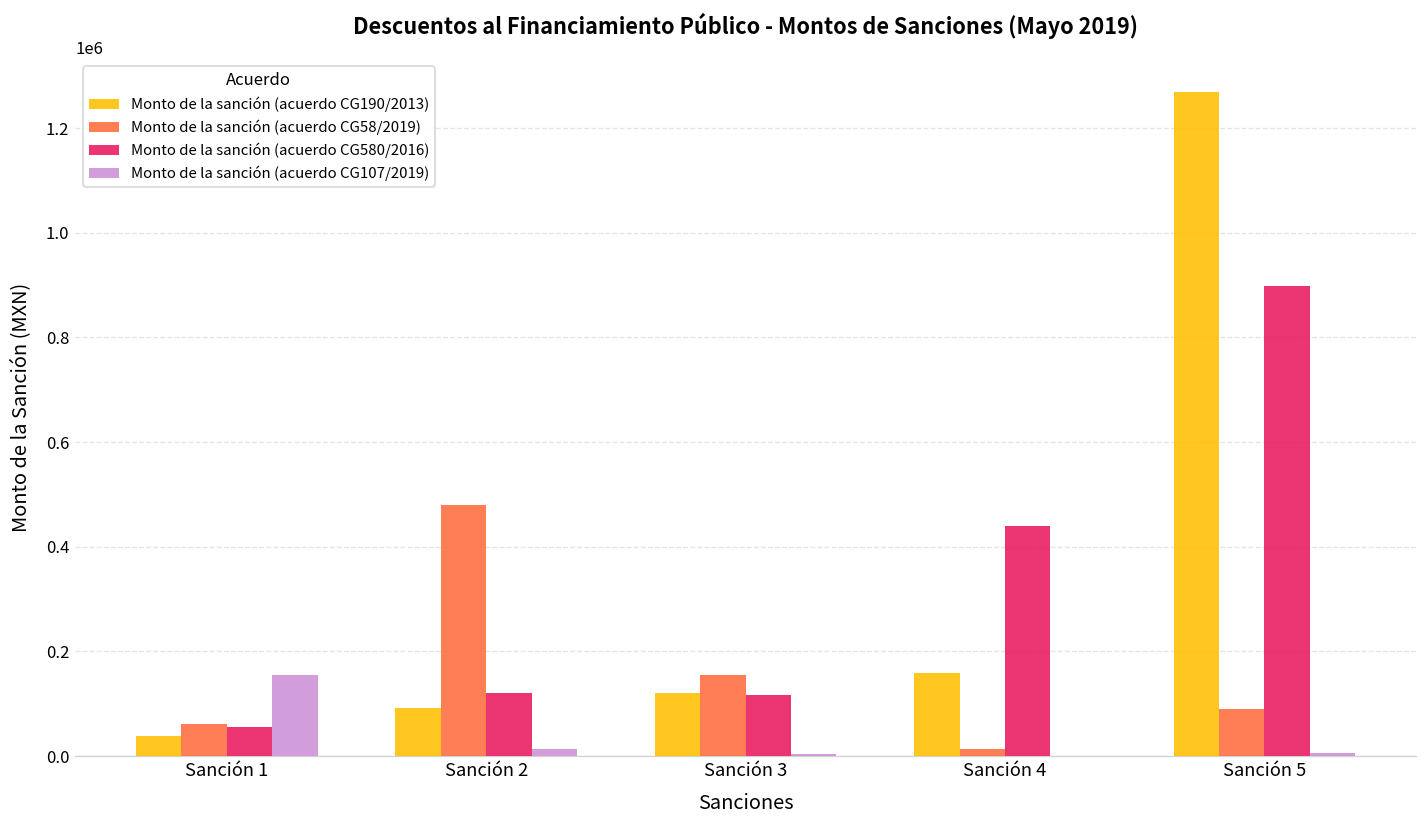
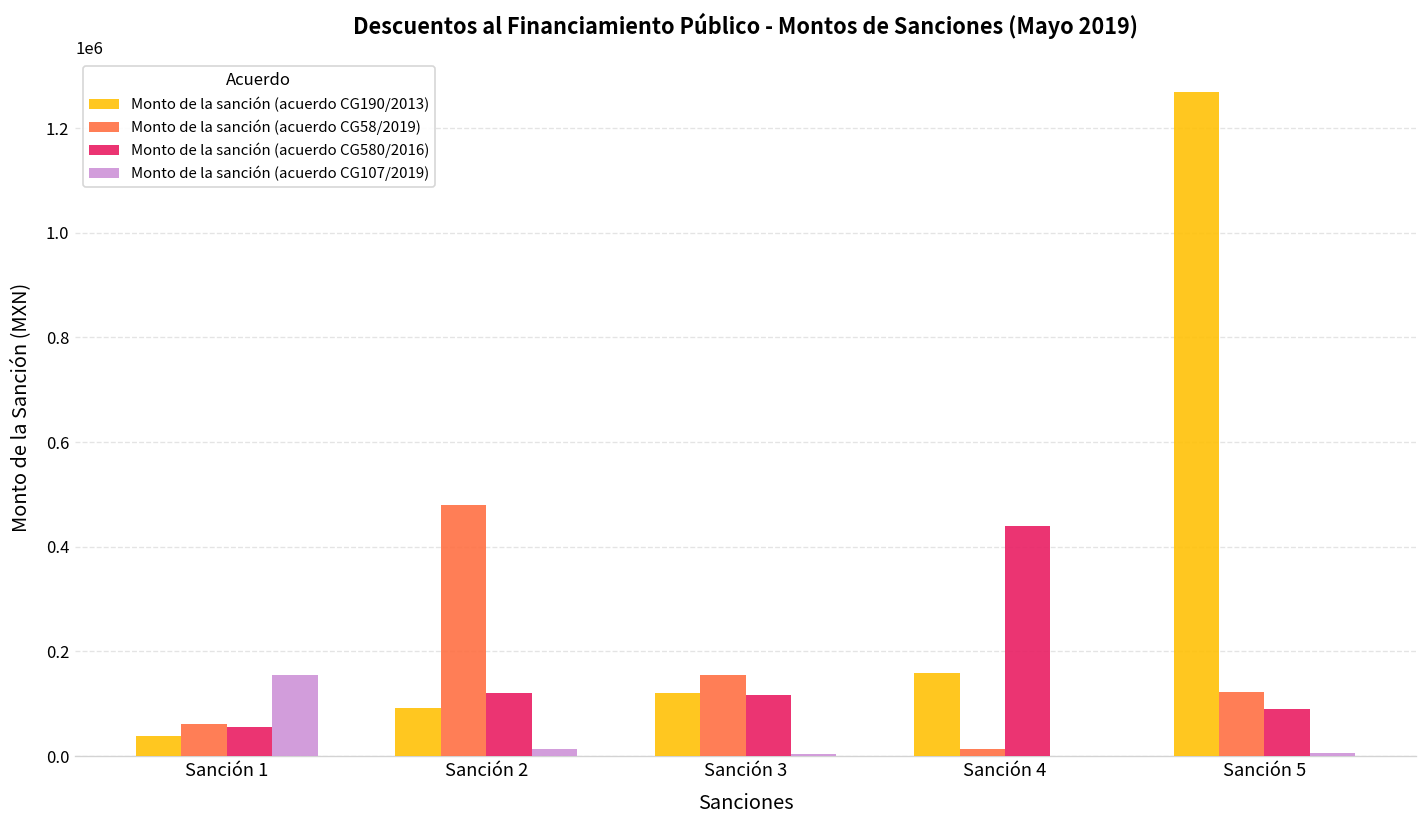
  {
    "Monto de la sanción (acuerdo CG190/2013)": {
      "Sanción 1": 40000,
      "Sanción 2": 90000,
      "Sanción 3": 120000,
      "Sanción 4": 160000,
      "Sanción 5": 1270000
    },
    "Monto de la sanción (acuerdo CG58/2019)": {
      "Sanción 1": 60000,
      "Sanción 2": 480000,
      "Sanción 3": 150000,
      "Sanción 4": 10000,
-     "Sanción 5": 90000
+     "Sanción 5": 120000
    },
    "Monto de la sanción (acuerdo CG580/2016)": {
      "Sanción 1": 60000,
      "Sanción 2": 120000,
      "Sanción 3": 120000,
      "Sanción 4": 440000,
-     "Sanción 5": 900000
+     "Sanción 5": 90000
    },
    "Monto de la sanción (acuerdo CG107/2019)": {
      "Sanción 1": 150000,
      "Sanción 2": 10000
    }
  }
